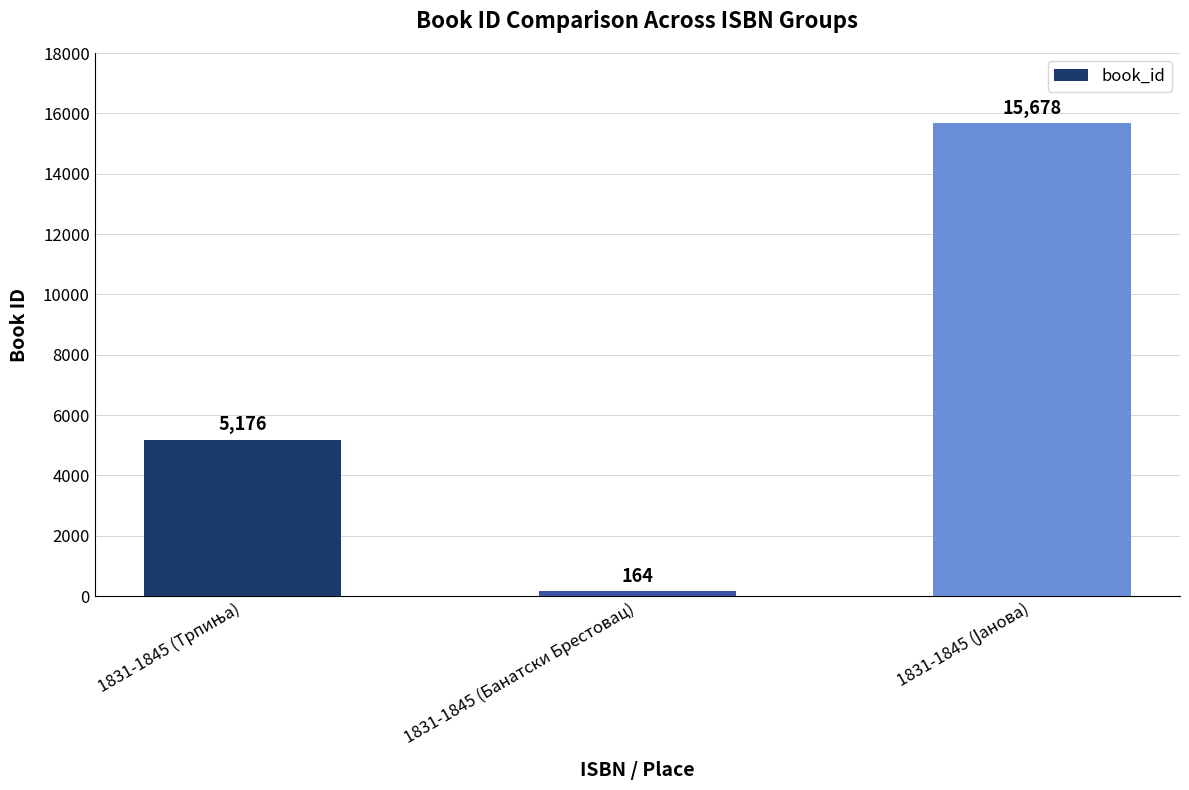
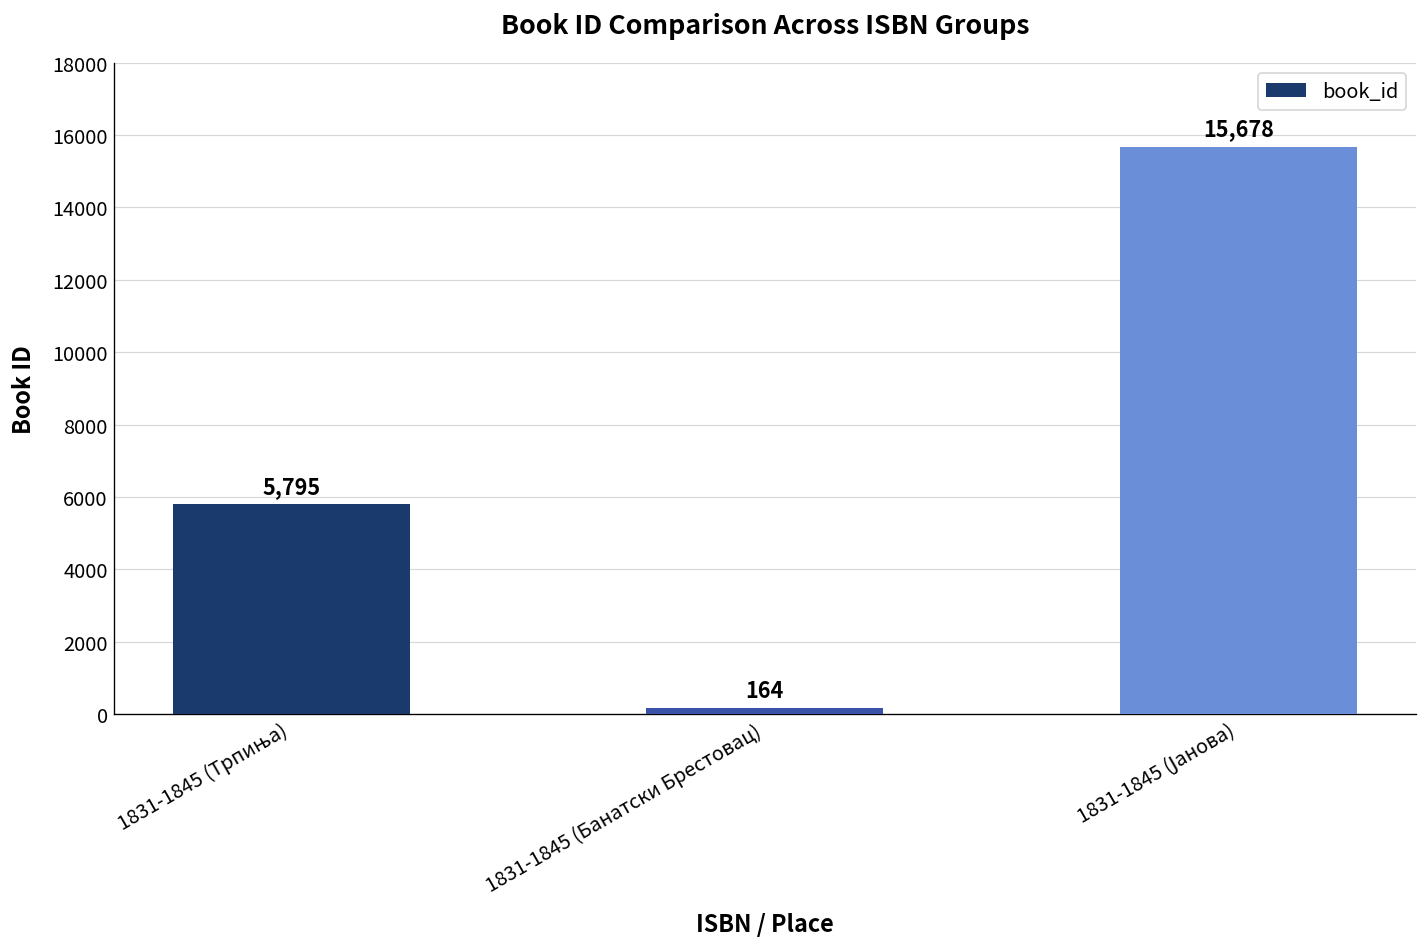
  {
-   "1831-1845 (Трпиња)": "5,176",
+   "1831-1845 (Трпиња)": "5,795",
    "1831-1845 (Банатски Брестовац)": "164",
    "1831-1845 (Јанова)": "15,678"
  }
